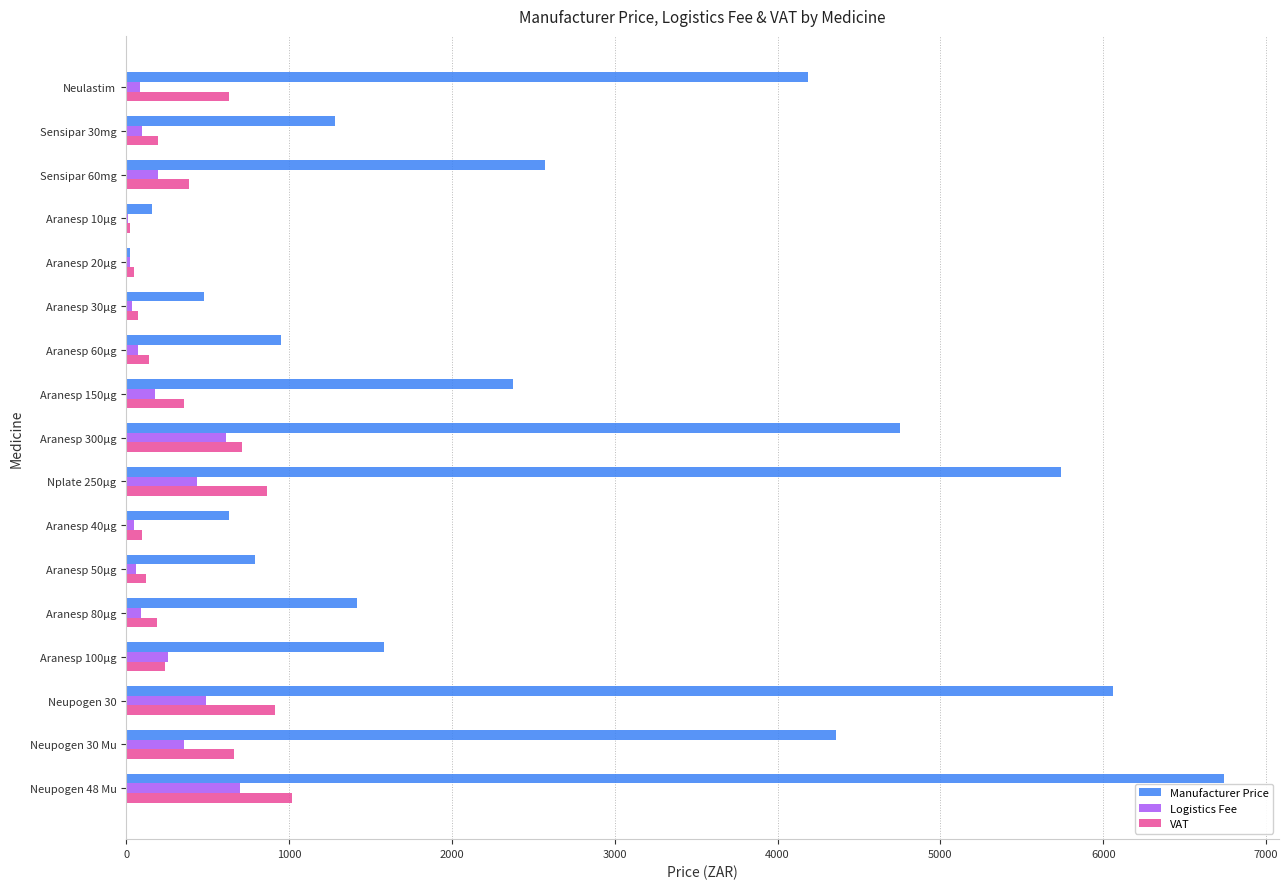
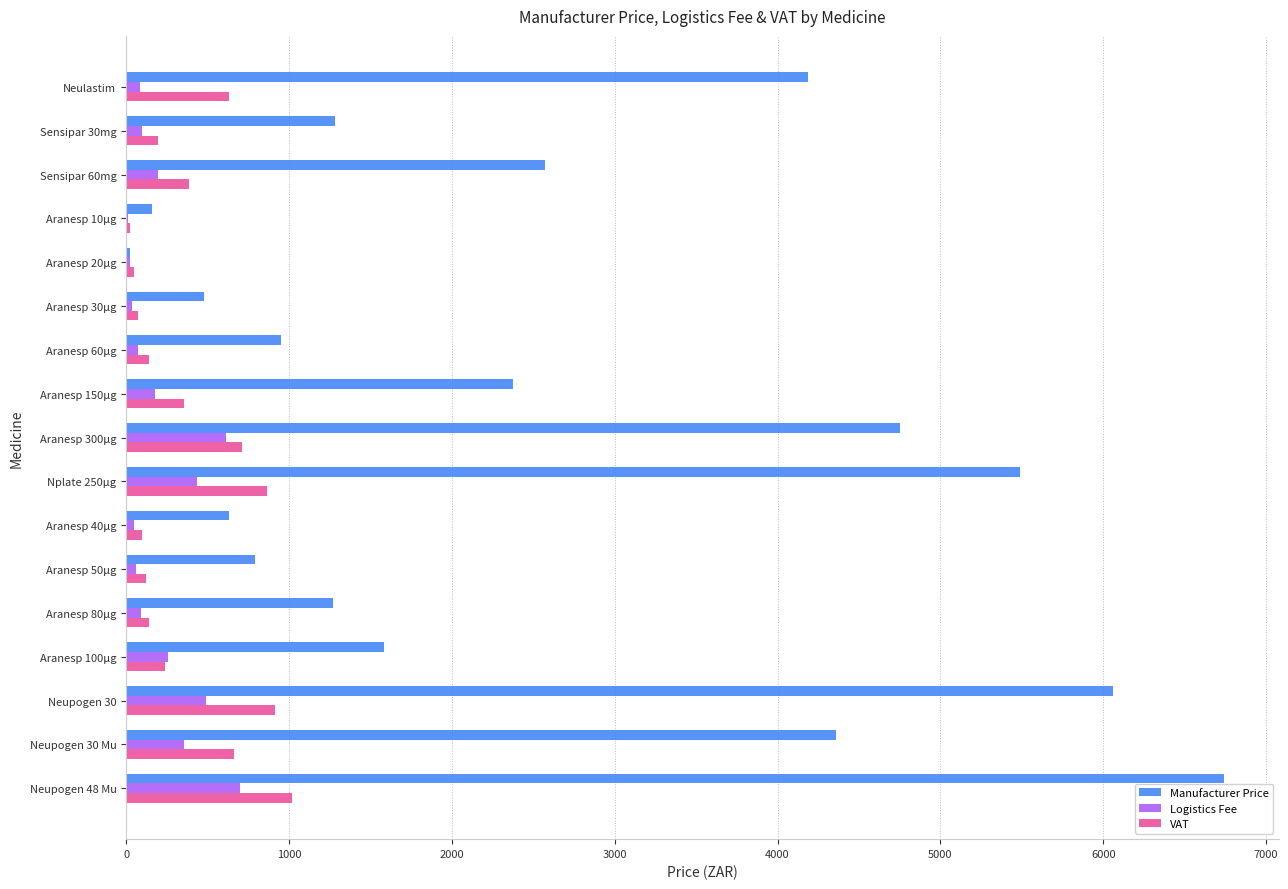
  {
    "Manufacturer Price": {
      "Neulastim": 4190,
      "Sensipar 30mg": 1290,
      "Sensipar 60mg": 2570,
      "Aranesp 10µg": 160,
      "Aranesp 20µg": 30,
      "Aranesp 30µg": 480,
      "Aranesp 60µg": 950,
      "Aranesp 150µg": 2380,
      "Aranesp 300µg": 4750,
-     "Nplate 250µg": 5740,
+     "Nplate 250µg": 5490,
      "Aranesp 40µg": 630,
      "Aranesp 50µg": 790,
-     "Aranesp 80µg": 1420,
+     "Aranesp 80µg": 1270,
      "Aranesp 100µg": 1580,
      "Neupogen 30": 6060,
      "Neupogen 30 Mu": 4360,
      "Neupogen 48 Mu": 6740
    },
    "Logistics Fee": {
      "Neulastim": 80,
      "Sensipar 30mg": 100,
      "Sensipar 60mg": 190,
      "Aranesp 20µg": 20,
      "Aranesp 30µg": 30,
      "Aranesp 60µg": 70,
      "Aranesp 150µg": 170,
      "Aranesp 300µg": 610,
      "Nplate 250µg": 430,
      "Aranesp 40µg": 50,
      "Aranesp 50µg": 60,
      "Aranesp 80µg": 90,
      "Aranesp 100µg": 260,
      "Neupogen 30": 490,
      "Neupogen 30 Mu": 350,
      "Neupogen 48 Mu": 700
    },
    "VAT": {
      "Neulastim": 630,
      "Sensipar 30mg": 190,
      "Sensipar 60mg": 390,
      "Aranesp 10µg": 20,
      "Aranesp 20µg": 50,
      "Aranesp 30µg": 70,
      "Aranesp 60µg": 140,
      "Aranesp 150µg": 360,
      "Aranesp 300µg": 710,
      "Nplate 250µg": 860,
      "Aranesp 40µg": 100,
      "Aranesp 50µg": 120,
-     "Aranesp 80µg": 190,
+     "Aranesp 80µg": 140,
      "Aranesp 100µg": 240,
      "Neupogen 30": 920,
      "Neupogen 30 Mu": 660,
      "Neupogen 48 Mu": 1020
    }
  }
